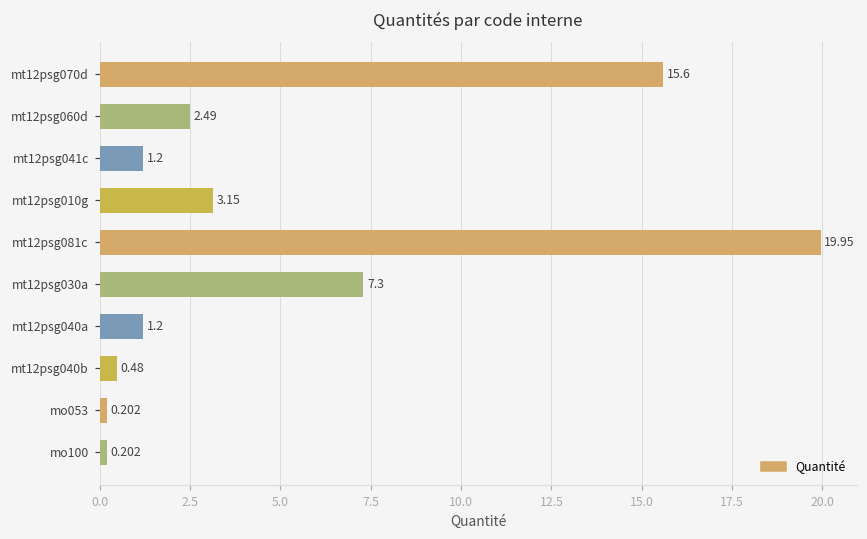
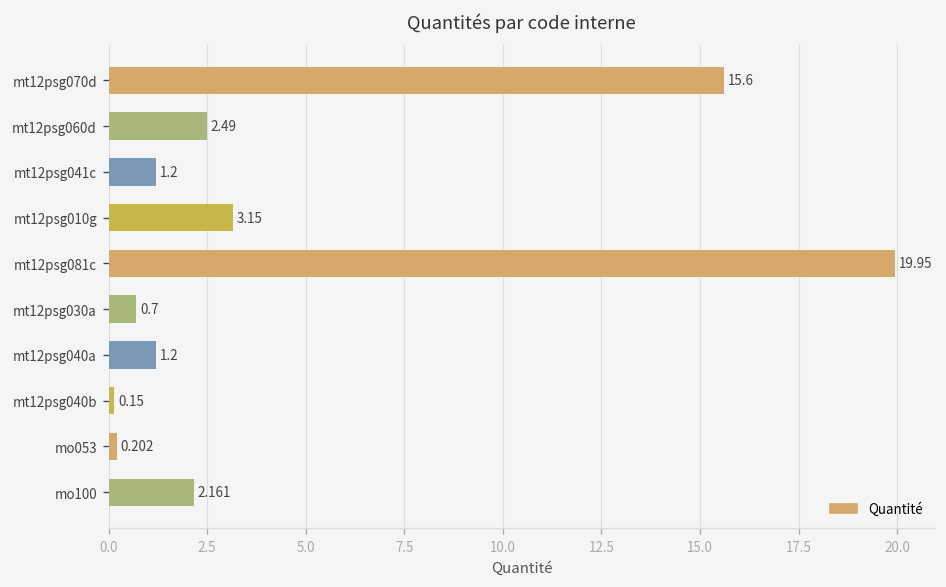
  {
    "mt12psg070d": 15.6,
    "mt12psg060d": 2.49,
    "mt12psg041c": 1.2,
    "mt12psg010g": 3.15,
    "mt12psg081c": 19.95,
-   "mt12psg030a": 7.3,
+   "mt12psg030a": 0.7,
    "mt12psg040a": 1.2,
-   "mt12psg040b": 0.48,
+   "mt12psg040b": 0.15,
    "mo053": 0.202,
-   "mo100": 0.202
+   "mo100": 2.161
  }
